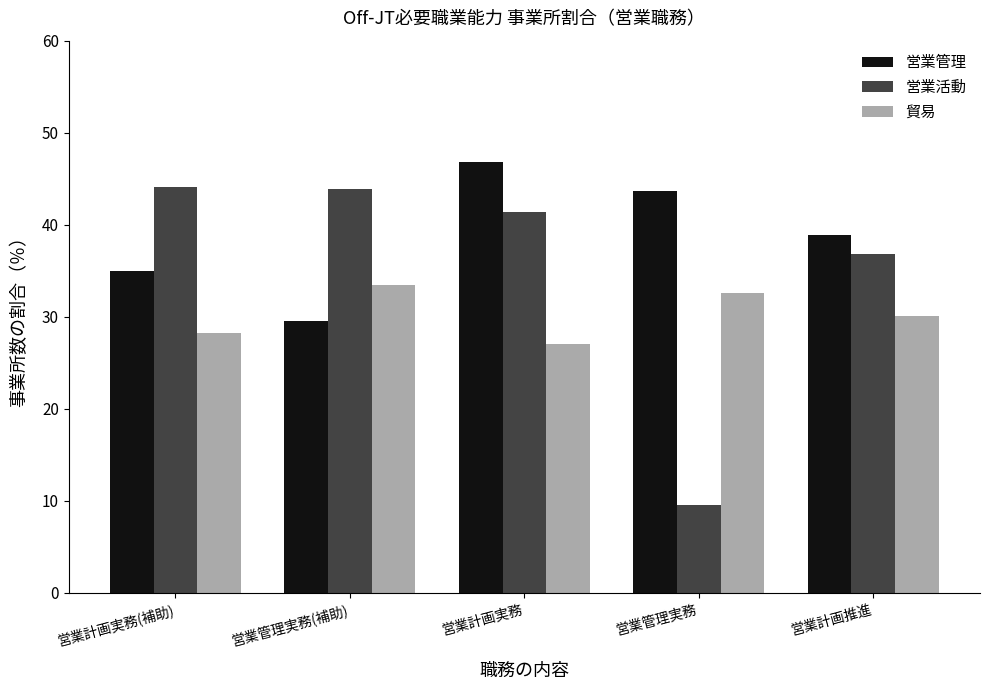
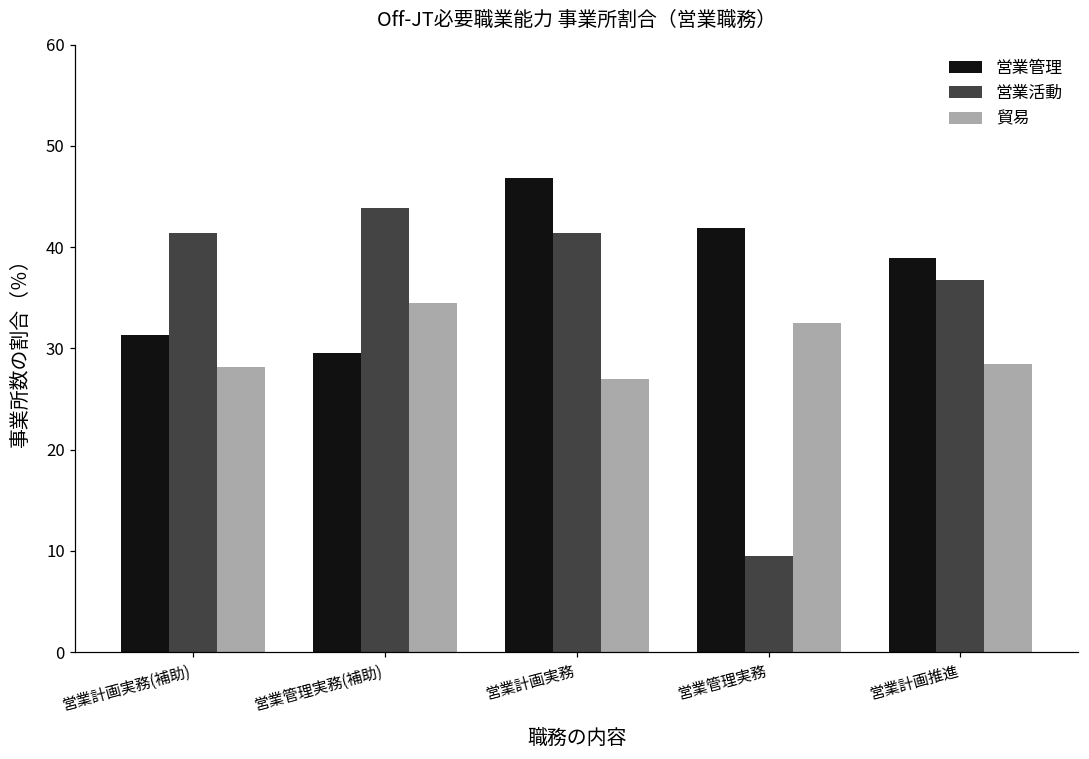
  {
    "営業管理": {
-     "営業計画実務(補助)": 35,
+     "営業計画実務(補助)": 31,
      "営業管理実務(補助)": 30,
      "営業計画実務": 47,
-     "営業管理実務": 44,
+     "営業管理実務": 42,
      "営業計画推進": 39
    },
    "営業活動": {
-     "営業計画実務(補助)": 44,
+     "営業計画実務(補助)": 41,
      "営業管理実務(補助)": 44,
      "営業計画実務": 41,
      "営業管理実務": 10,
      "営業計画推進": 37
    },
    "貿易": {
      "営業計画実務(補助)": 28,
-     "営業管理実務(補助)": 33,
+     "営業管理実務(補助)": 34,
      "営業計画実務": 27,
      "営業管理実務": 33,
-     "営業計画推進": 30
+     "営業計画推進": 28
    }
  }
